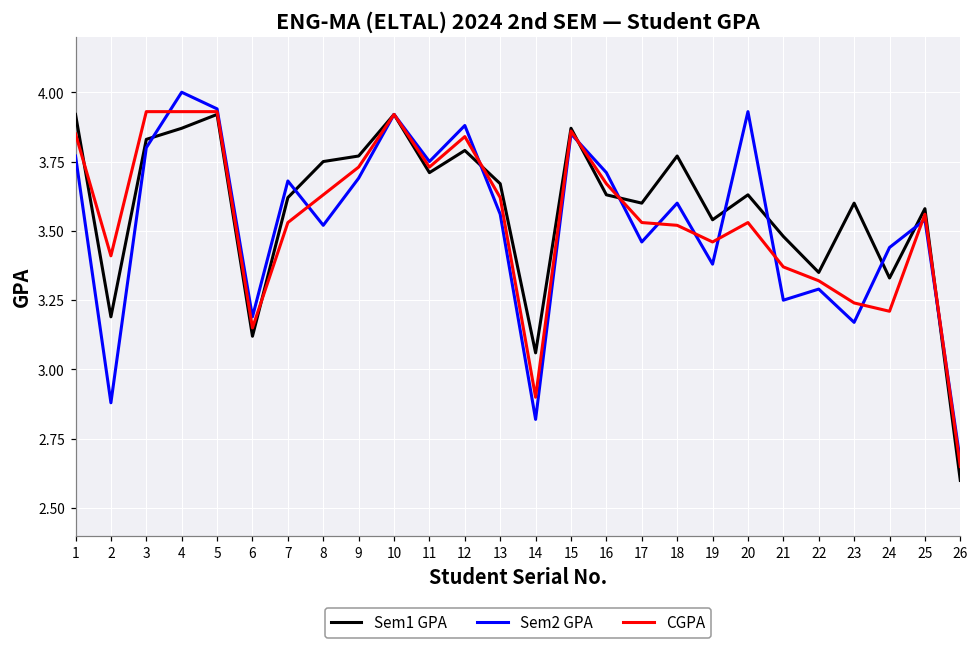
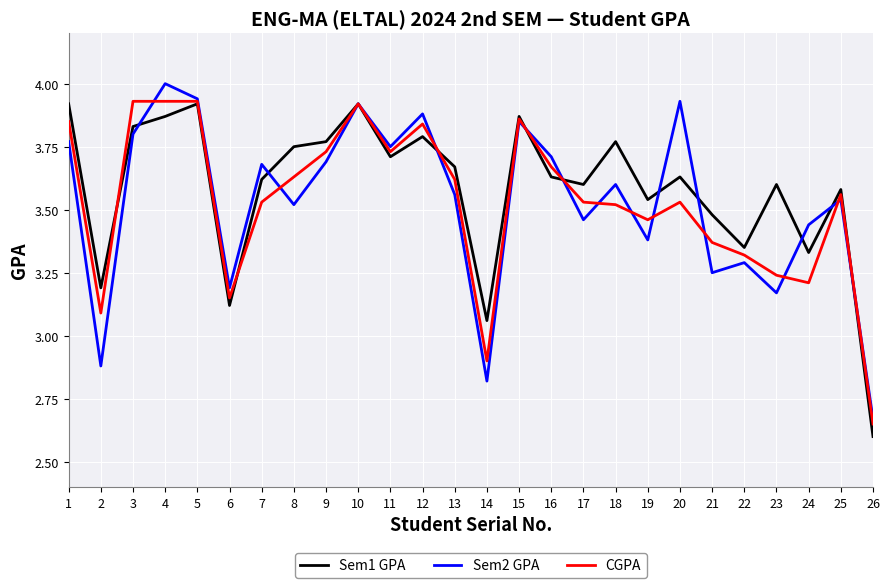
  {
    "Sem1 GPA": {
      "1": 3.92,
      "2": 3.19,
      "3": 3.83,
      "4": 3.87,
      "5": 3.92,
      "6": 3.12,
      "7": 3.62,
      "8": 3.75,
      "9": 3.77,
      "11": 3.71,
      "12": 3.79,
      "13": 3.67,
      "14": 3.06,
      "16": 3.63,
      "17": 3.60,
      "18": 3.77,
      "19": 3.54,
      "20": 3.63,
      "21": 3.48,
      "22": 3.35,
      "23": 3.60,
      "24": 3.33,
      "25": 3.58,
      "26": 2.60
    },
    "Sem2 GPA": {
      "1": 3.77,
      "2": 2.88,
      "3": 3.80,
      "4": 4.00,
      "6": 3.19,
      "7": 3.68,
      "8": 3.52,
      "9": 3.69,
      "11": 3.75,
      "12": 3.88,
      "13": 3.56,
      "14": 2.82,
      "16": 3.71,
      "17": 3.46,
      "18": 3.60,
      "19": 3.38,
      "20": 3.93,
      "21": 3.25,
      "22": 3.29,
      "23": 3.17,
      "24": 3.44,
      "25": 3.54,
      "26": 2.67
    },
    "CGPA": {
      "1": 3.85,
-     "2": 3.41,
+     "2": 3.09,
      "3": 3.93,
      "4": 3.93,
      "6": 3.15,
      "7": 3.53,
      "8": 3.63,
      "9": 3.73,
      "11": 3.73,
      "12": 3.84,
      "13": 3.62,
      "14": 2.90,
      "16": 3.67,
      "17": 3.53,
      "18": 3.52,
      "19": 3.46,
      "20": 3.53,
      "21": 3.37,
      "22": 3.32,
      "23": 3.24,
      "24": 3.21,
      "25": 3.56,
      "26": 2.65
    }
  }
